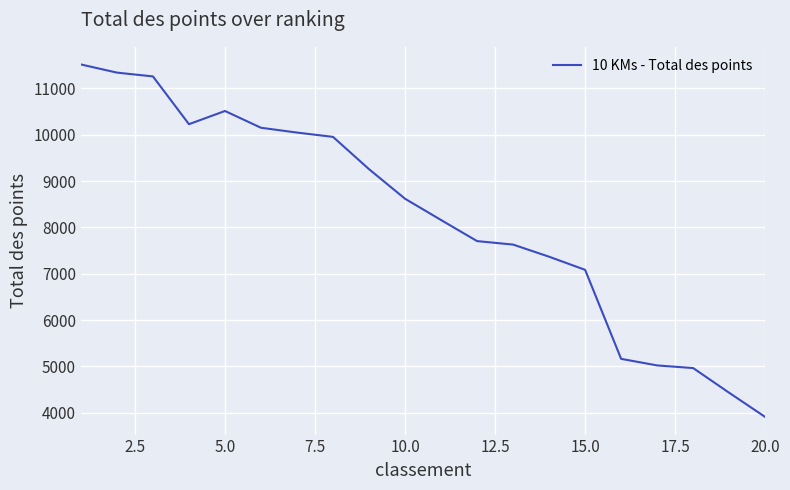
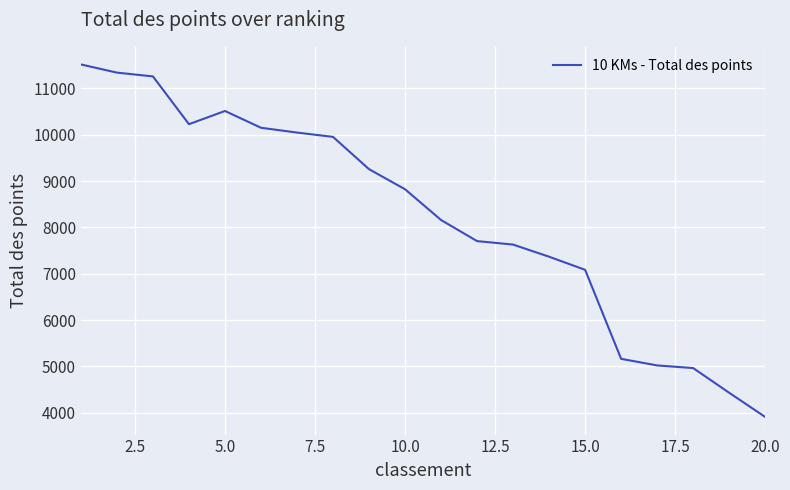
  {
    "5.0": 10500,
-   "10.0": 8600,
+   "10.0": 8800,
    "15.0": 7100,
    "20.0": 3900
  }
